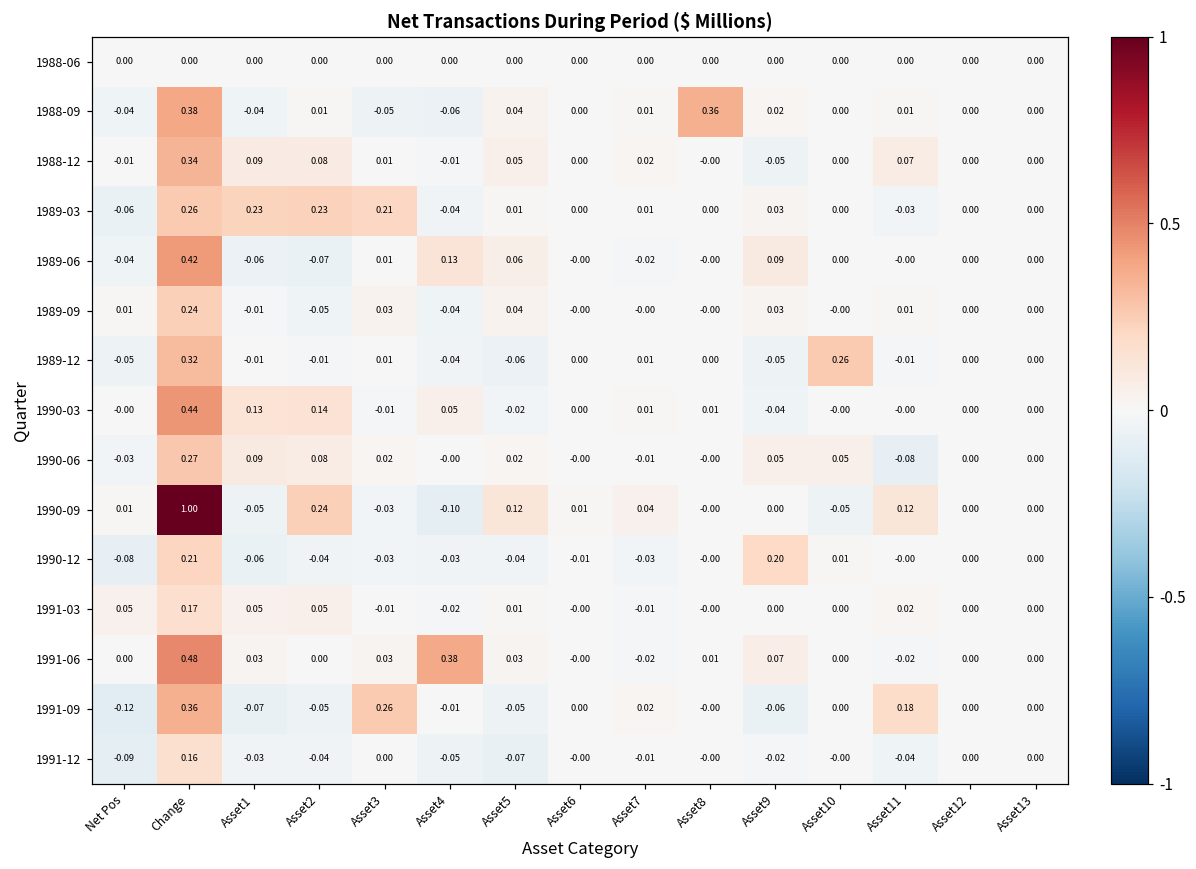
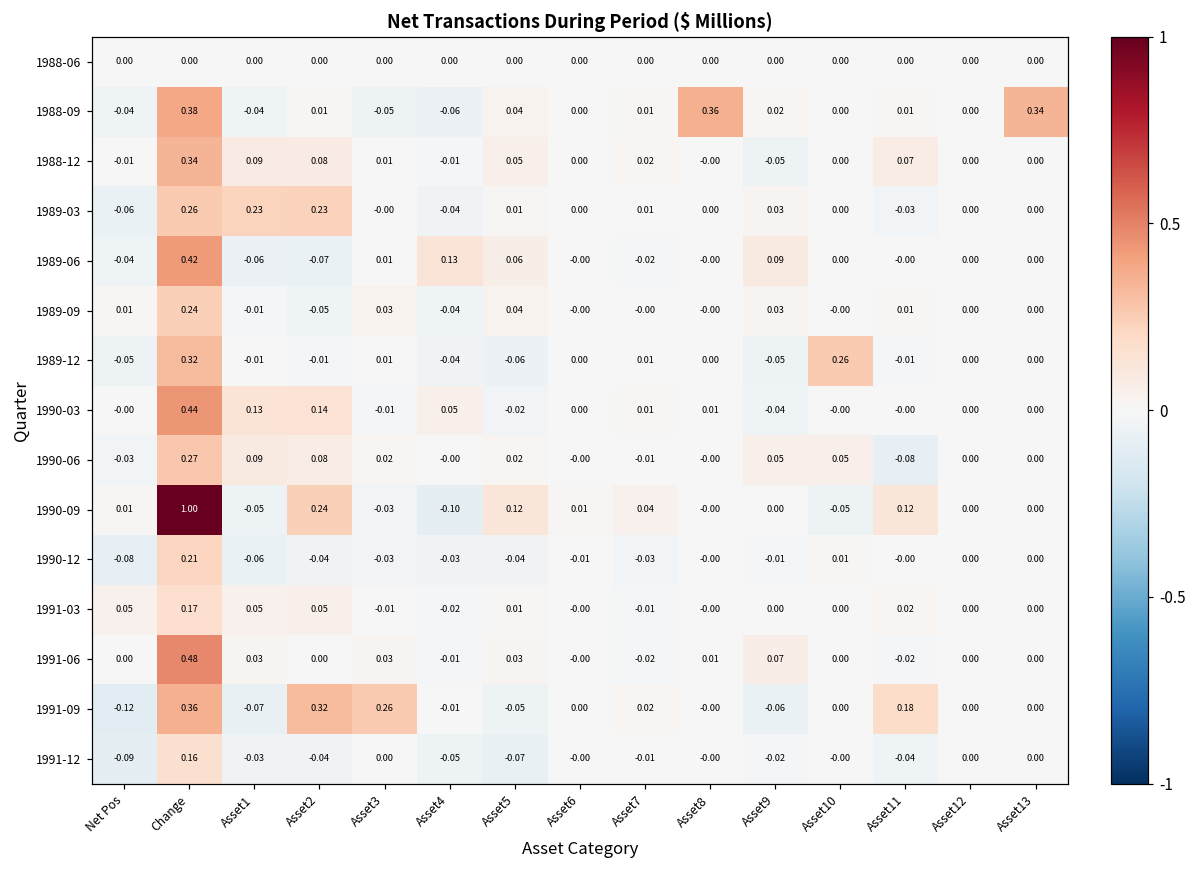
  {
    "1988-09": {
      "Net Pos": -0.04,
      "Change": 0.38,
      "Asset1": -0.04,
      "Asset2": 0.01,
      "Asset3": -0.05,
      "Asset4": -0.06,
      "Asset5": 0.04,
      "Asset6": 0.00,
      "Asset7": 0.01,
      "Asset8": 0.36,
      "Asset9": 0.02,
      "Asset10": 0.00,
      "Asset11": 0.01,
      "Asset12": 0.00,
-     "Asset13": 0.00
+     "Asset13": 0.34
    },
    "1989-03": {
      "Net Pos": -0.06,
      "Change": 0.26,
      "Asset1": 0.23,
      "Asset2": 0.23,
-     "Asset3": 0.21,
+     "Asset3": -0.00,
      "Asset4": -0.04,
      "Asset5": 0.01,
      "Asset6": 0.00,
      "Asset7": 0.01,
      "Asset8": 0.00,
      "Asset9": 0.03,
      "Asset10": 0.00,
      "Asset11": -0.03,
      "Asset12": 0.00,
      "Asset13": 0.00
    },
    "1990-12": {
      "Net Pos": -0.08,
      "Change": 0.21,
      "Asset1": -0.06,
      "Asset2": -0.04,
      "Asset3": -0.03,
      "Asset4": -0.03,
      "Asset5": -0.04,
      "Asset6": -0.01,
      "Asset7": -0.03,
      "Asset8": -0.00,
-     "Asset9": 0.20,
+     "Asset9": -0.01,
      "Asset10": 0.01,
      "Asset11": -0.00,
      "Asset12": 0.00,
      "Asset13": 0.00
    },
    "1991-06": {
      "Net Pos": 0.00,
      "Change": 0.48,
      "Asset1": 0.03,
      "Asset2": 0.00,
      "Asset3": 0.03,
-     "Asset4": 0.38,
+     "Asset4": -0.01,
      "Asset5": 0.03,
      "Asset6": -0.00,
      "Asset7": -0.02,
      "Asset8": 0.01,
      "Asset9": 0.07,
      "Asset10": 0.00,
      "Asset11": -0.02,
      "Asset12": 0.00,
      "Asset13": 0.00
    },
    "1991-09": {
      "Net Pos": -0.12,
      "Change": 0.36,
      "Asset1": -0.07,
-     "Asset2": -0.05,
+     "Asset2": 0.32,
      "Asset3": 0.26,
      "Asset4": -0.01,
      "Asset5": -0.05,
      "Asset6": 0.00,
      "Asset7": 0.02,
      "Asset8": -0.00,
      "Asset9": -0.06,
      "Asset10": 0.00,
      "Asset11": 0.18,
      "Asset12": 0.00,
      "Asset13": 0.00
    }
  }
